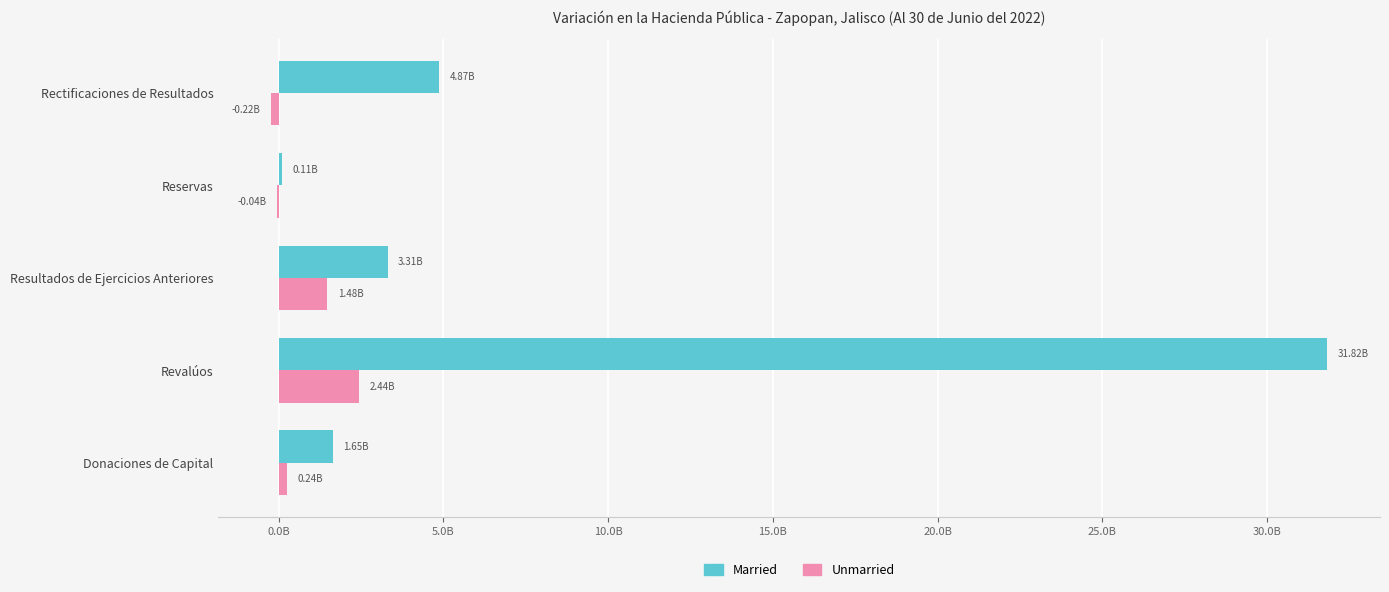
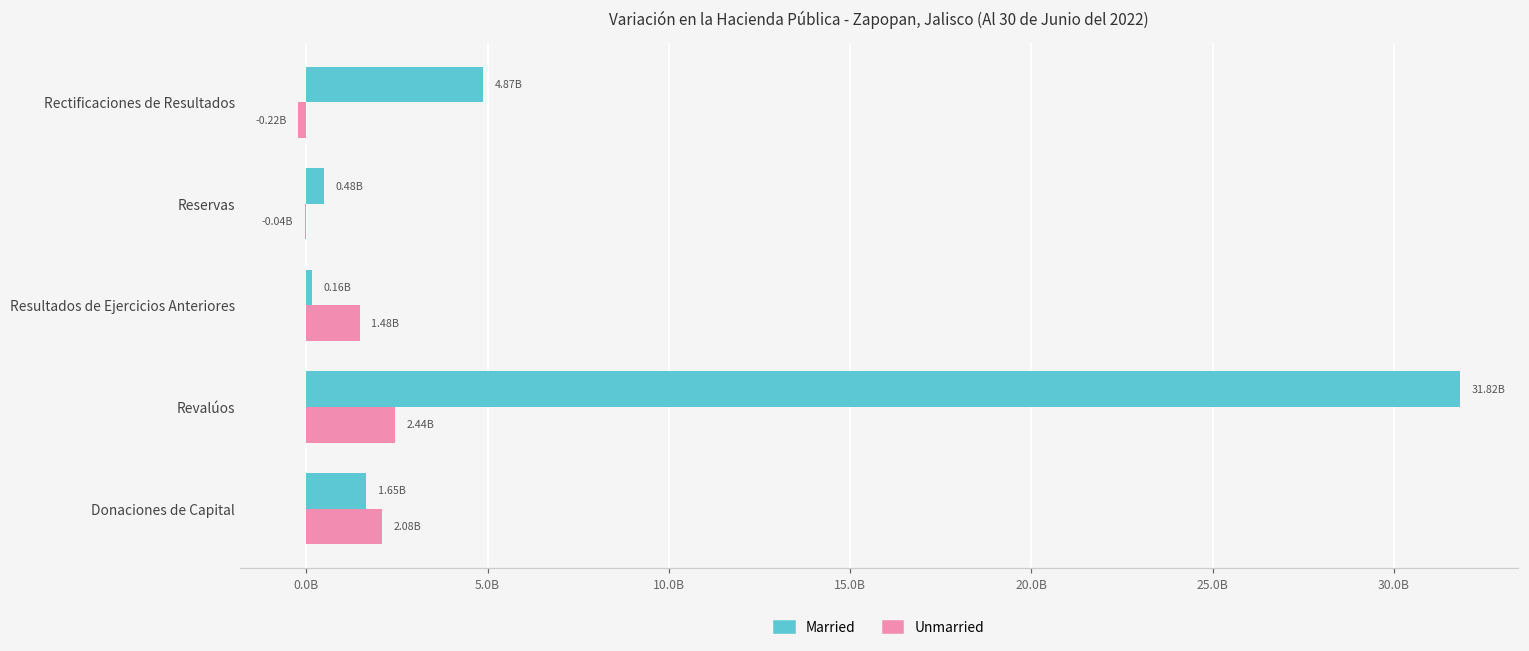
  {
    "Married": {
      "Rectificaciones de Resultados": "4.87B",
-     "Reservas": "0.11B",
-     "Resultados de Ejercicios Anteriores": "3.31B",
+     "Reservas": "0.48B",
+     "Resultados de Ejercicios Anteriores": "0.16B",
      "Revalúos": "31.82B",
      "Donaciones de Capital": "1.65B"
    },
    "Unmarried": {
      "Rectificaciones de Resultados": "-0.22B",
      "Reservas": "-0.04B",
      "Resultados de Ejercicios Anteriores": "1.48B",
      "Revalúos": "2.44B",
-     "Donaciones de Capital": "0.24B"
+     "Donaciones de Capital": "2.08B"
    }
  }
